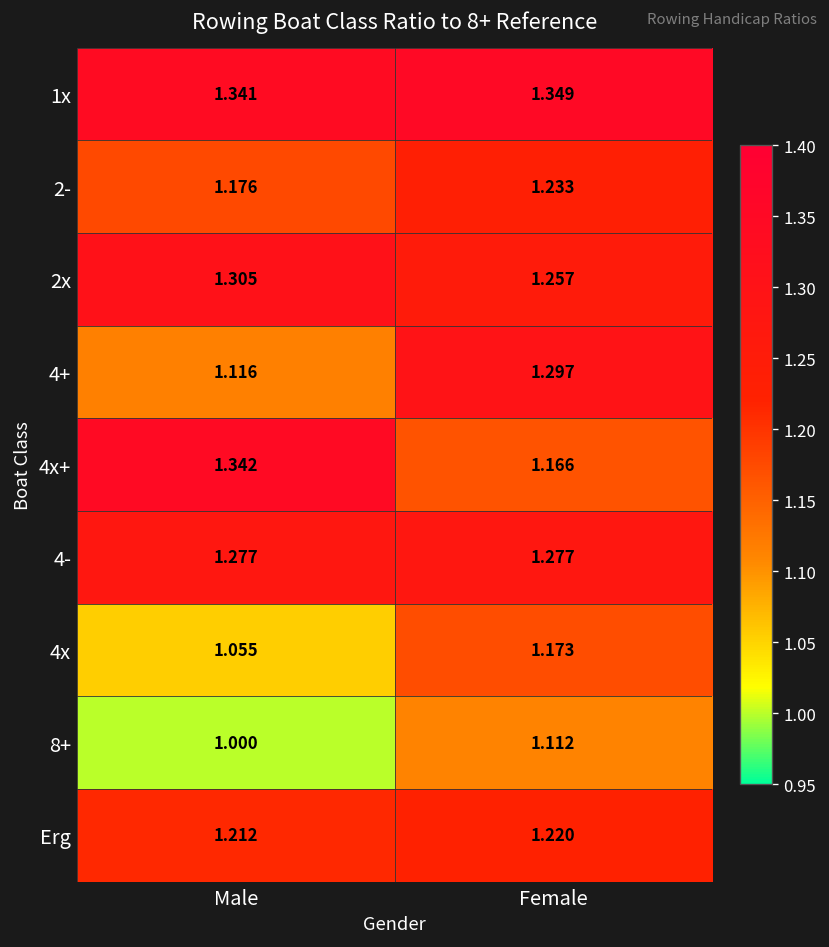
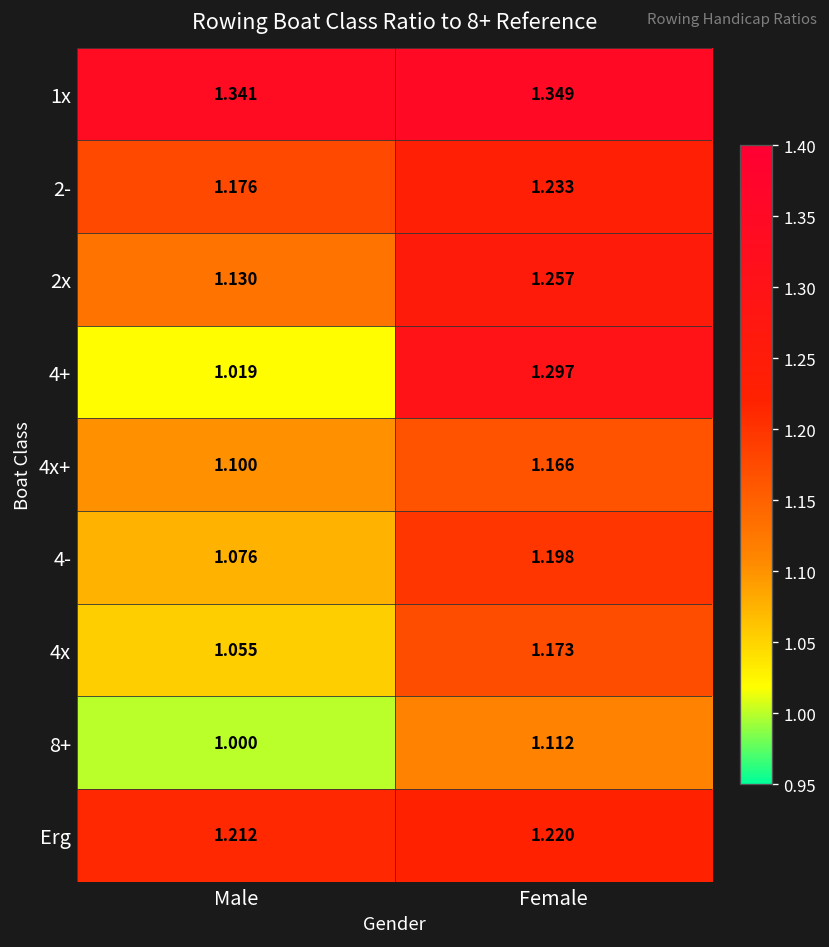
  {
    "1x": {
      "Male": 1.341,
      "Female": 1.349
    },
    "2-": {
      "Male": 1.176,
      "Female": 1.233
    },
    "2x": {
-     "Male": 1.305,
+     "Male": 1.130,
      "Female": 1.257
    },
    "4+": {
-     "Male": 1.116,
+     "Male": 1.019,
      "Female": 1.297
    },
    "4x+": {
-     "Male": 1.342,
+     "Male": 1.100,
      "Female": 1.166
    },
    "4-": {
-     "Male": 1.277,
-     "Female": 1.277
+     "Male": 1.076,
+     "Female": 1.198
    },
    "4x": {
      "Male": 1.055,
      "Female": 1.173
    },
    "8+": {
      "Male": 1.000,
      "Female": 1.112
    },
    "Erg": {
      "Male": 1.212,
      "Female": 1.220
    }
  }
